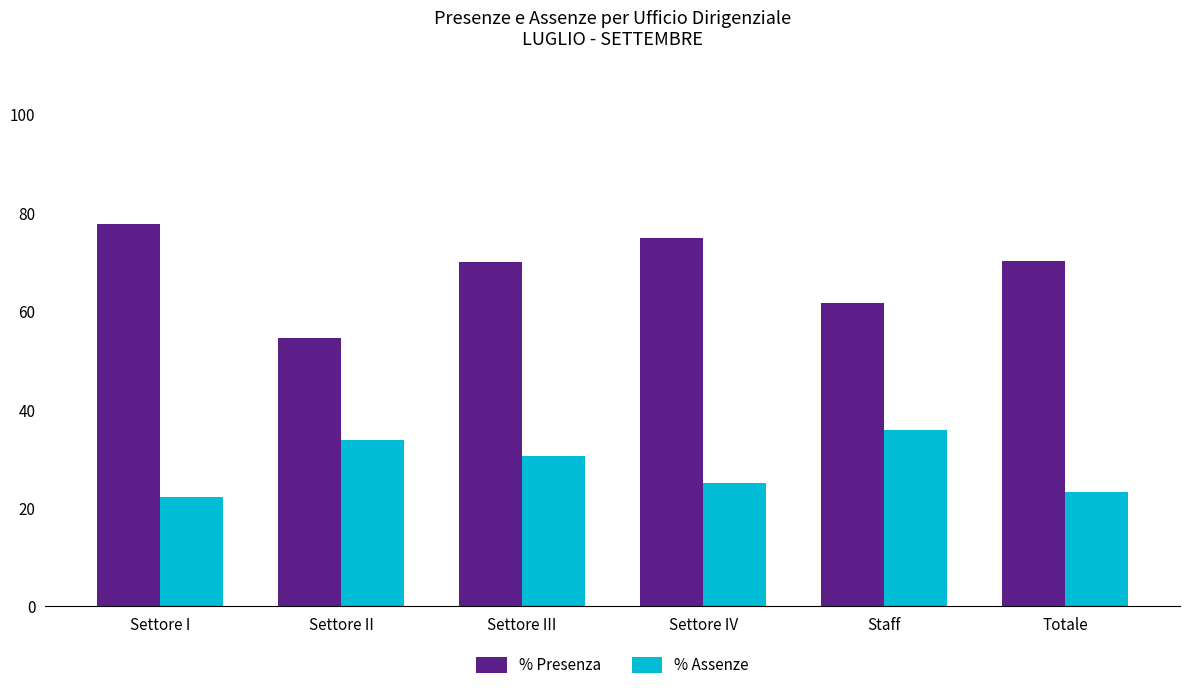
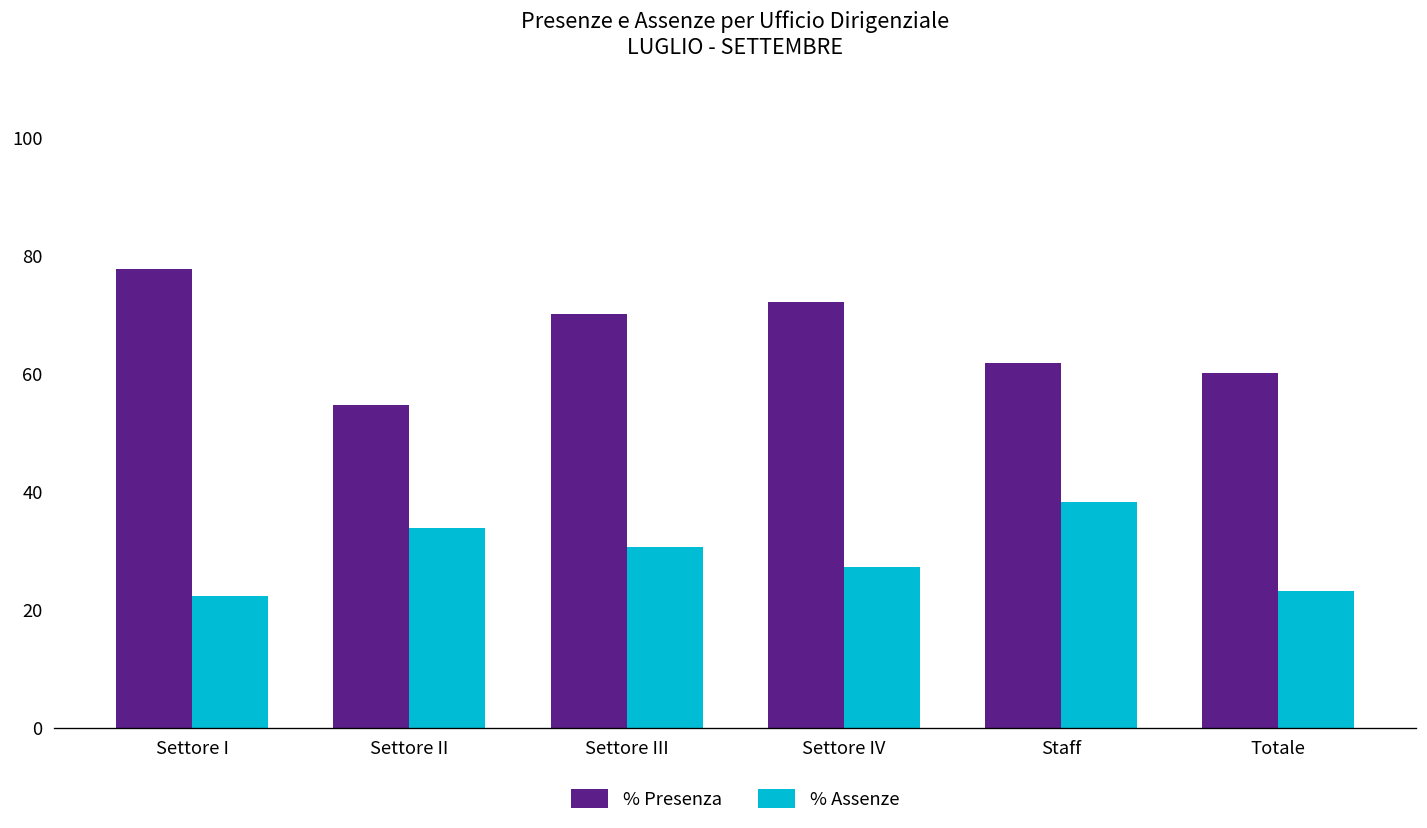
  {
    "% Presenza": {
      "Settore I": 78,
      "Settore II": 55,
      "Settore III": 70,
-     "Settore IV": 75,
+     "Settore IV": 72,
      "Staff": 62,
-     "Totale": 70
+     "Totale": 60
    },
    "% Assenze": {
      "Settore I": 22,
      "Settore II": 34,
      "Settore III": 31,
-     "Settore IV": 25,
-     "Staff": 36,
+     "Settore IV": 27,
+     "Staff": 38,
      "Totale": 23
    }
  }
